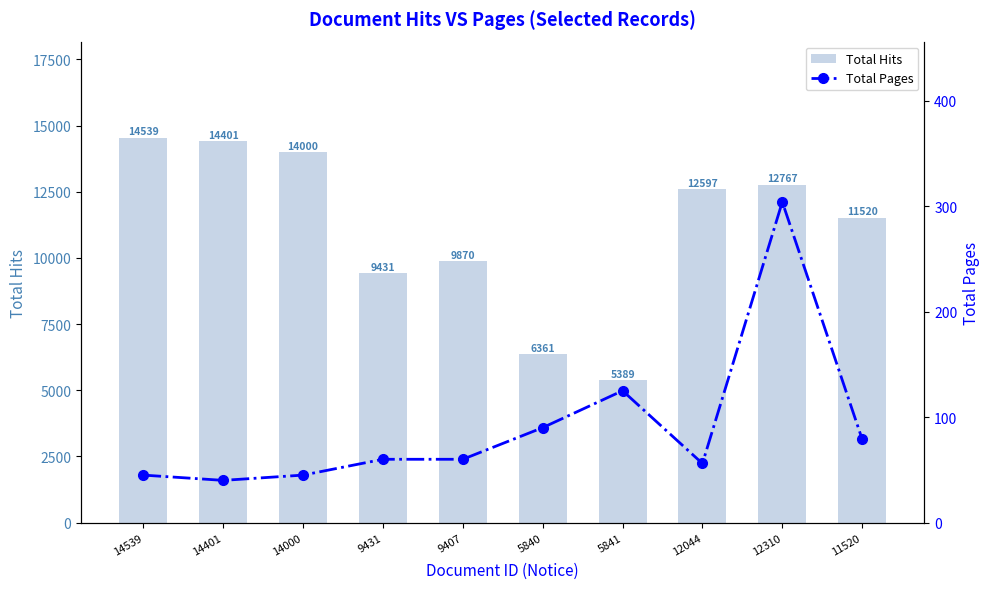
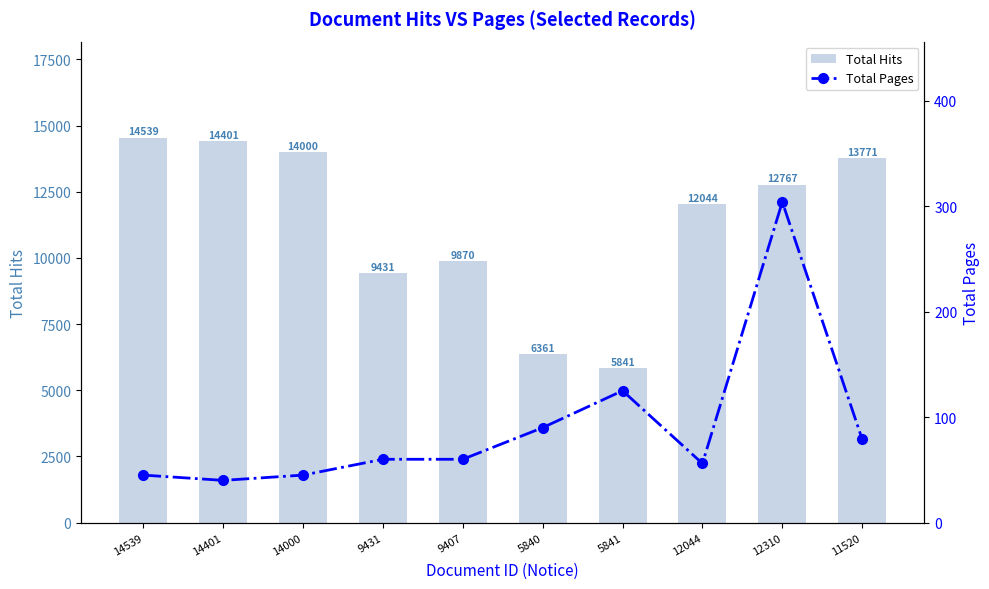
  {
    "Total Hits": {
      "14539": 14539,
      "14401": 14401,
      "14000": 14000,
      "9431": 9431,
      "9407": 9870,
      "5840": 6361,
-     "5841": 5389,
-     "12044": 12597,
+     "5841": 5841,
+     "12044": 12044,
      "12310": 12767,
-     "11520": 11520
+     "11520": 13771
    }
  }
